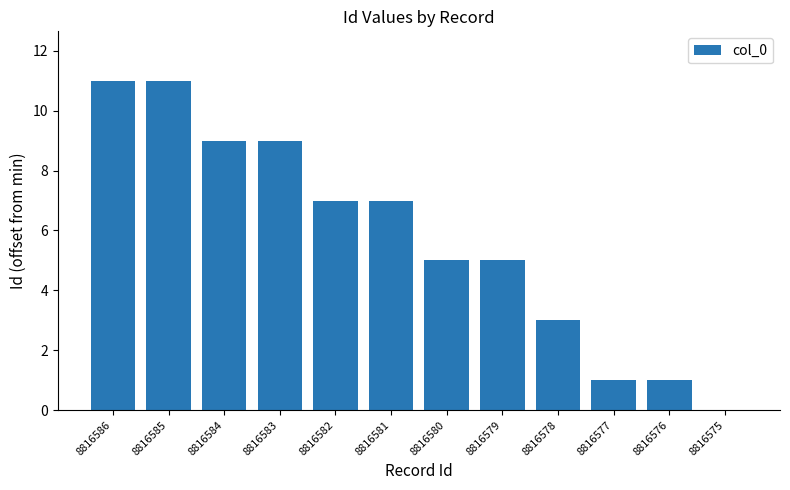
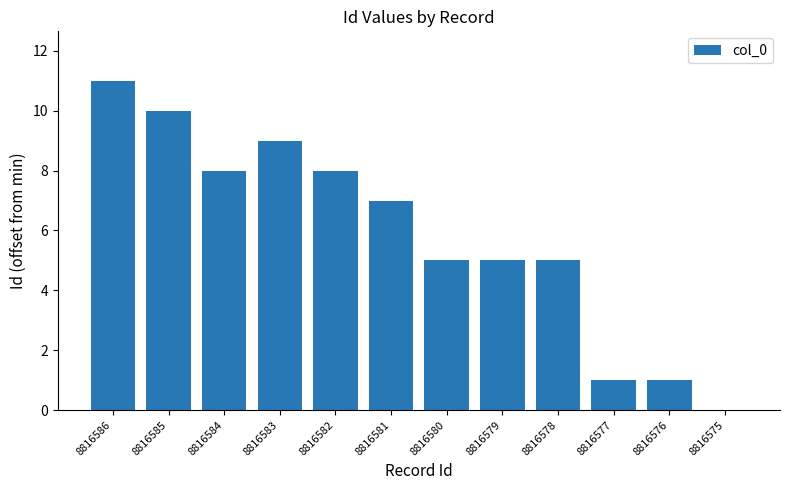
  {
    "8816586": 11.0,
-   "8816585": 11.0,
-   "8816584": 9.0,
+   "8816585": 10.0,
+   "8816584": 8.0,
    "8816583": 9.0,
-   "8816582": 7.0,
+   "8816582": 8.0,
    "8816581": 7.0,
    "8816580": 5.0,
    "8816579": 5.0,
-   "8816578": 3.0,
+   "8816578": 5.0,
    "8816577": 1.0,
    "8816576": 1.0,
    "8816575": 0.0
  }
